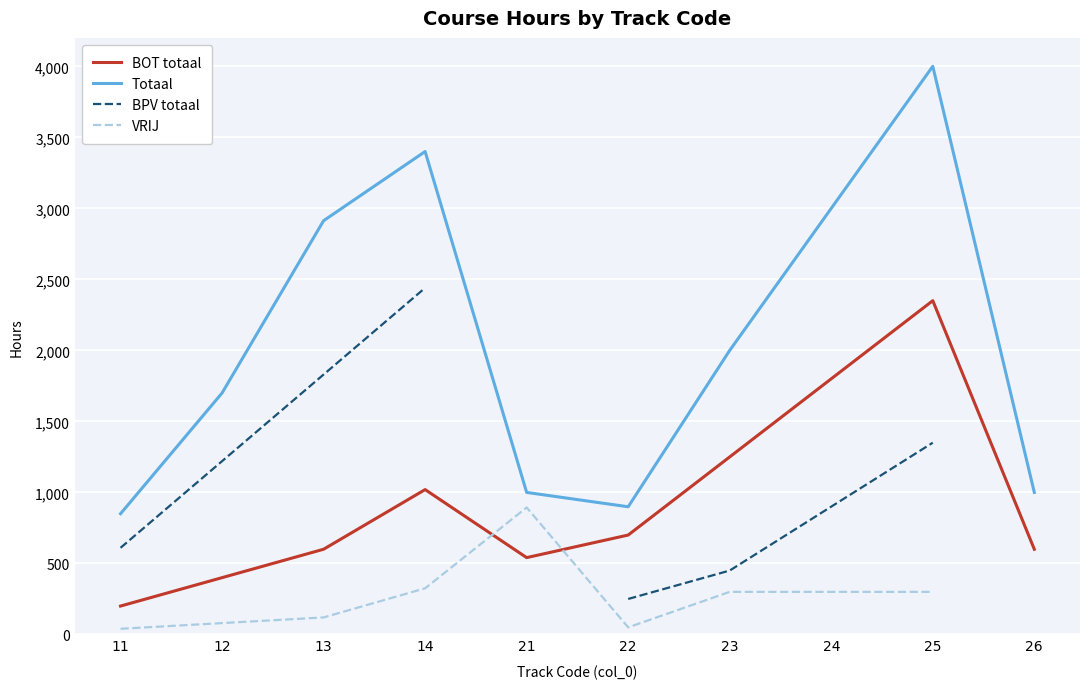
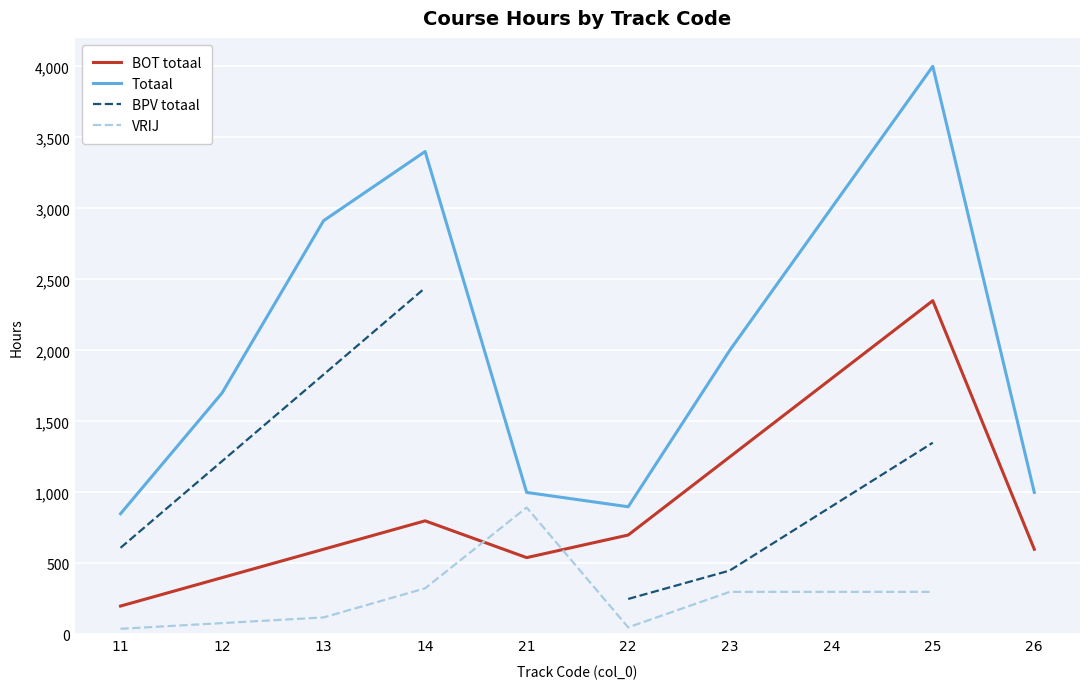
  {
    "BOT totaal": {
      "11": "200",
      "12": "400",
      "13": "600",
-     "14": "1,020",
+     "14": "800",
      "21": "540",
      "22": "700",
      "23": "1,250",
      "24": "1,800",
      "25": "2,350",
      "26": "600"
    },
    "Totaal": {
      "11": "850",
      "12": "1,700",
      "13": "2,910",
      "14": "3,400",
      "21": "1,000",
      "22": "900",
      "23": "2,000",
      "24": "3,000",
      "25": "4,000",
      "26": "1,000"
    },
    "BPV totaal": {
      "11": "610",
      "12": "1,220",
      "13": "1,830",
      "14": "2,440",
      "22": "250",
      "23": "450",
      "24": "900",
      "25": "1,350"
    },
    "VRIJ": {
      "11": "40",
      "12": "80",
      "13": "120",
      "14": "330",
      "21": "890",
      "22": "50",
      "23": "300",
      "24": "300",
      "25": "300"
    }
  }
